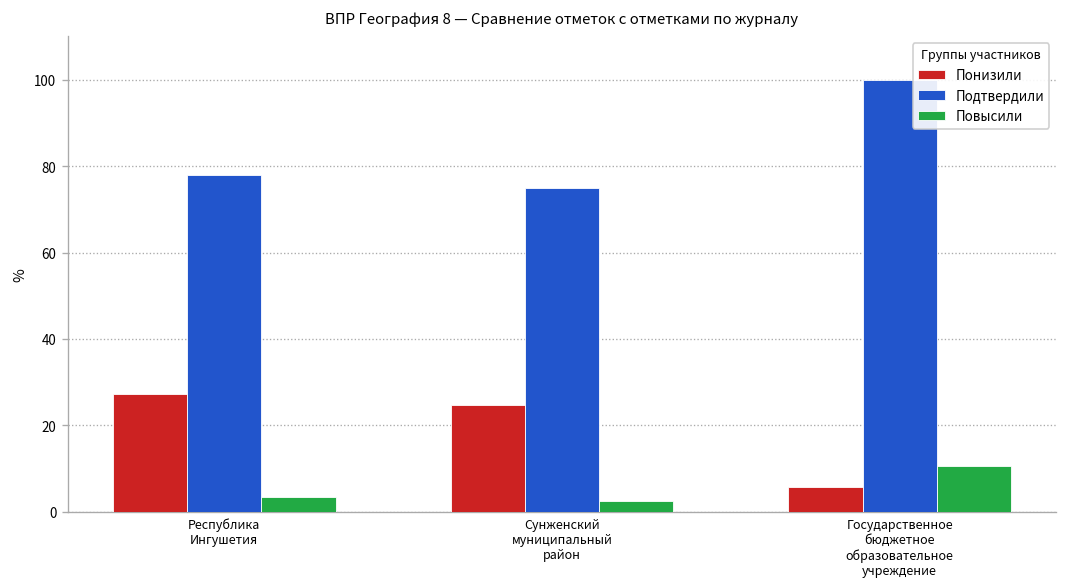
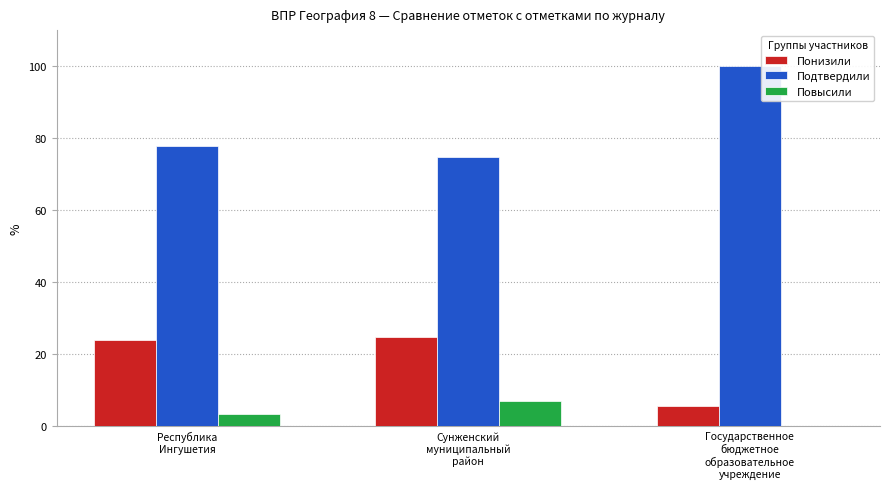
  {
    "Понизили": {
-     "Республика Ингушетия": 27,
+     "Республика Ингушетия": 24,
      "Сунженский муниципальный район": 25,
      "Государственное бюджетное образовательное учреждение": 6
    },
    "Подтвердили": {
      "Республика Ингушетия": 78,
      "Сунженский муниципальный район": 75,
      "Государственное бюджетное образовательное учреждение": 100
    },
    "Повысили": {
      "Республика Ингушетия": 3,
-     "Сунженский муниципальный район": 3,
-     "Государственное бюджетное образовательное учреждение": 11
+     "Сунженский муниципальный район": 7,
+     "Государственное бюджетное образовательное учреждение": 0
    }
  }
